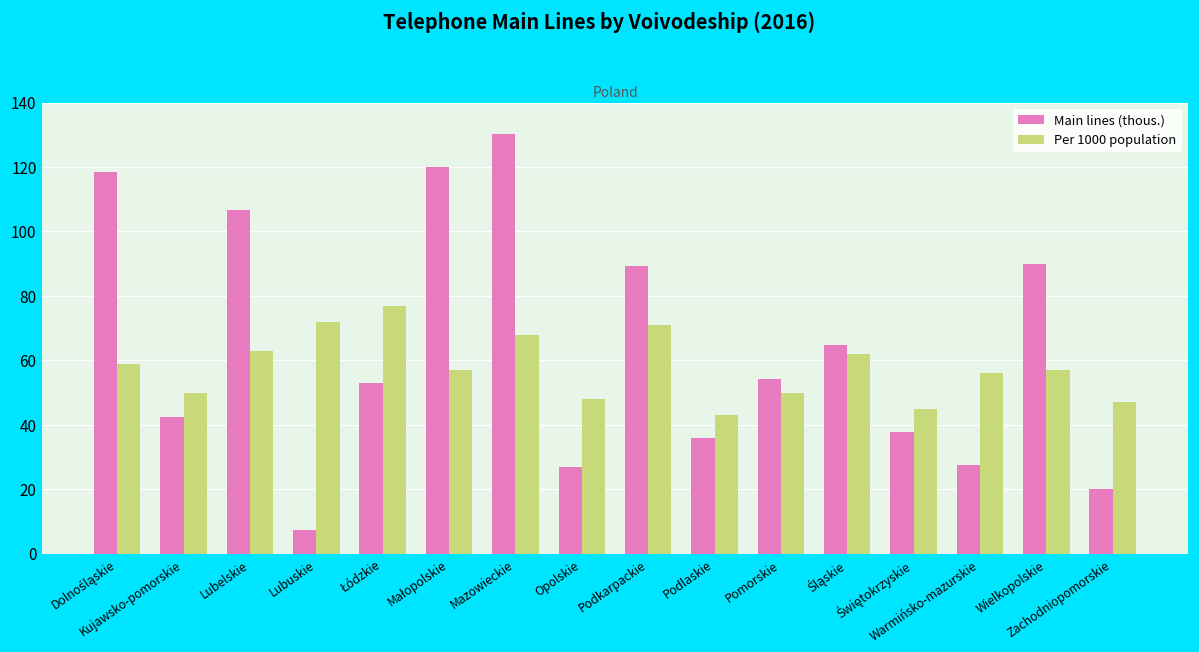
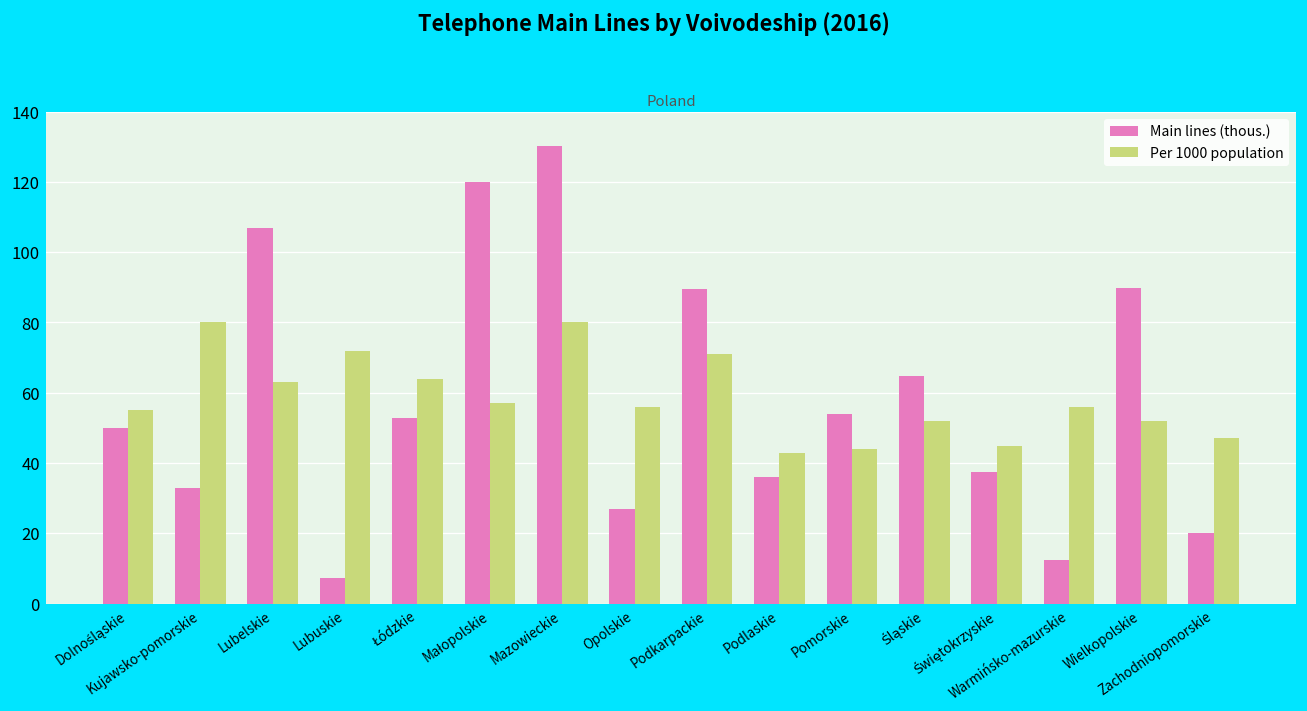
  {
    "Main lines (thous.)": {
-     "Dolnośląskie": 119,
-     "Kujawsko-pomorskie": 42,
+     "Dolnośląskie": 50,
+     "Kujawsko-pomorskie": 33,
      "Lubelskie": 107,
      "Lubuskie": 7,
      "Łódzkie": 53,
      "Małopolskie": 120,
      "Mazowieckie": 130,
      "Opolskie": 27,
      "Podkarpackie": 89,
      "Podlaskie": 36,
      "Pomorskie": 54,
      "Śląskie": 65,
      "Świętokrzyskie": 38,
-     "Warmińsko-mazurskie": 28,
+     "Warmińsko-mazurskie": 12,
      "Wielkopolskie": 90,
      "Zachodniopomorskie": 20
    },
    "Per 1000 population": {
-     "Dolnośląskie": 59,
-     "Kujawsko-pomorskie": 50,
+     "Dolnośląskie": 55,
+     "Kujawsko-pomorskie": 80,
      "Lubelskie": 63,
      "Lubuskie": 72,
-     "Łódzkie": 77,
+     "Łódzkie": 64,
      "Małopolskie": 57,
-     "Mazowieckie": 68,
-     "Opolskie": 48,
+     "Mazowieckie": 80,
+     "Opolskie": 56,
      "Podkarpackie": 71,
      "Podlaskie": 43,
-     "Pomorskie": 50,
-     "Śląskie": 62,
+     "Pomorskie": 44,
+     "Śląskie": 52,
      "Świętokrzyskie": 45,
      "Warmińsko-mazurskie": 56,
-     "Wielkopolskie": 57,
+     "Wielkopolskie": 52,
      "Zachodniopomorskie": 47
    }
  }
